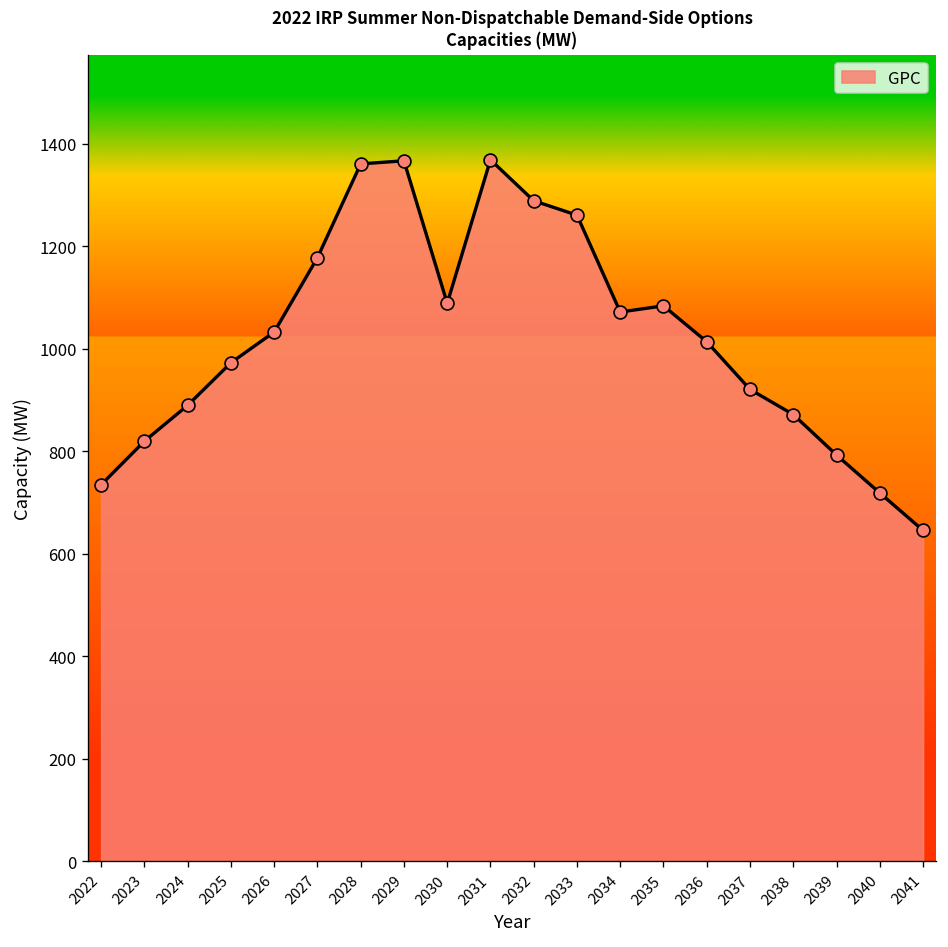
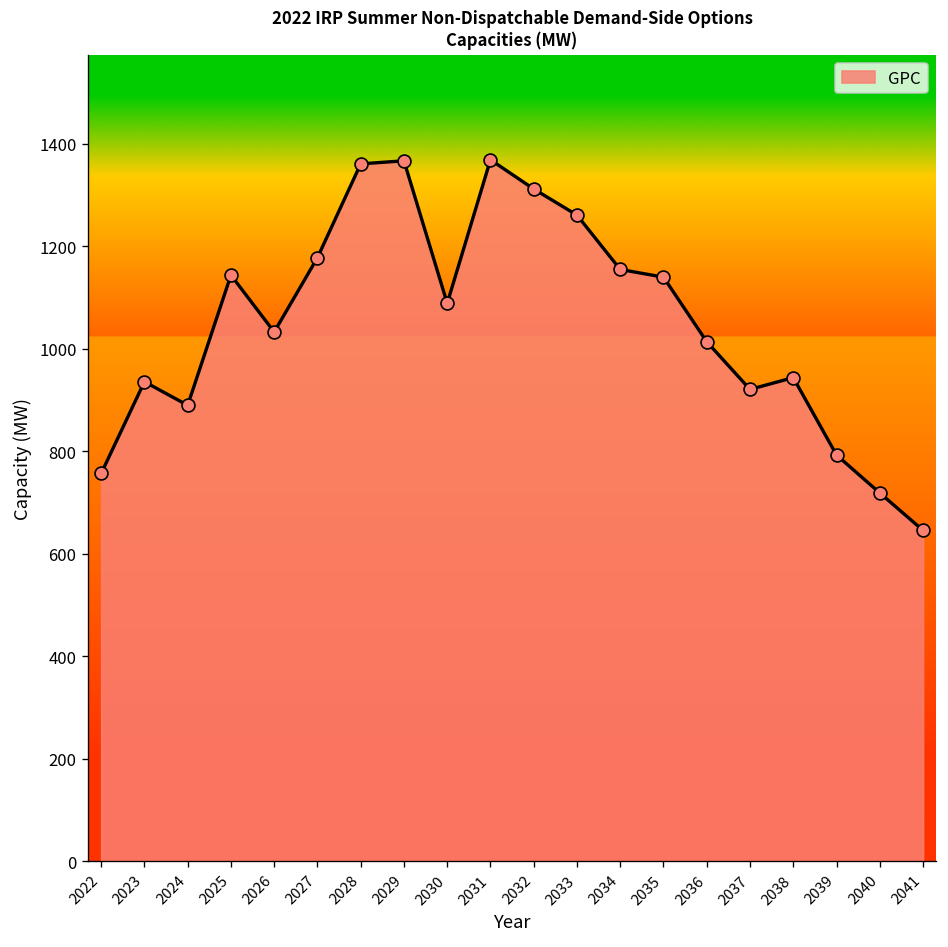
  {
-   "2022": 740,
-   "2023": 820,
+   "2022": 760,
+   "2023": 940,
    "2024": 890,
-   "2025": 970,
+   "2025": 1140,
    "2026": 1030,
    "2027": 1180,
    "2028": 1360,
    "2029": 1370,
    "2030": 1090,
    "2031": 1370,
-   "2032": 1290,
+   "2032": 1310,
    "2033": 1260,
-   "2034": 1070,
-   "2035": 1080,
+   "2034": 1160,
+   "2035": 1140,
    "2036": 1010,
    "2037": 920,
-   "2038": 870,
+   "2038": 940,
    "2039": 790,
    "2040": 720,
    "2041": 650
  }
